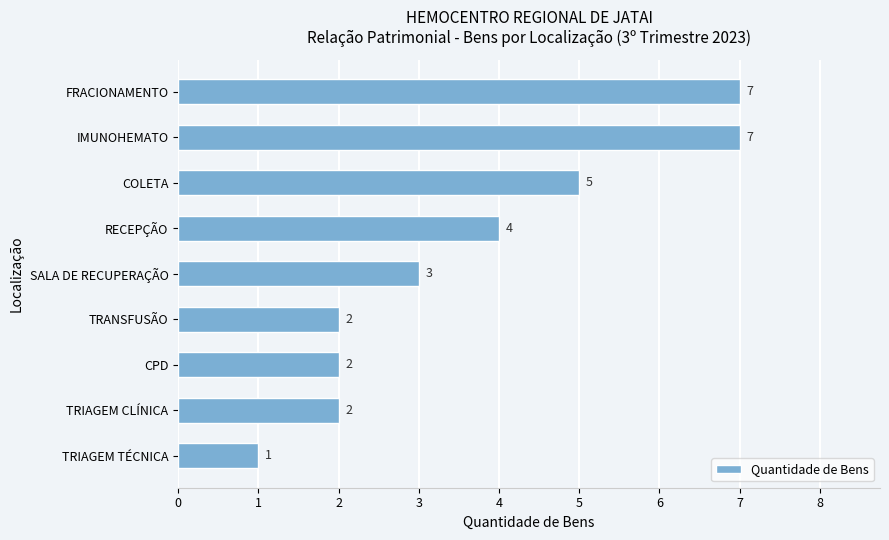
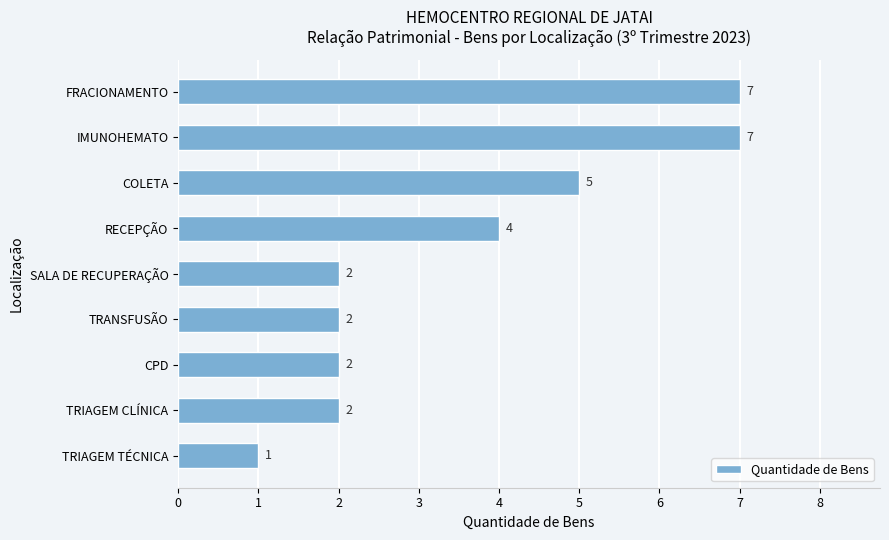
  {
    "FRACIONAMENTO": 7,
    "IMUNOHEMATO": 7,
    "COLETA": 5,
    "RECEPÇÃO": 4,
-   "SALA DE RECUPERAÇÃO": 3,
+   "SALA DE RECUPERAÇÃO": 2,
    "TRANSFUSÃO": 2,
    "CPD": 2,
    "TRIAGEM CLÍNICA": 2,
    "TRIAGEM TÉCNICA": 1
  }
